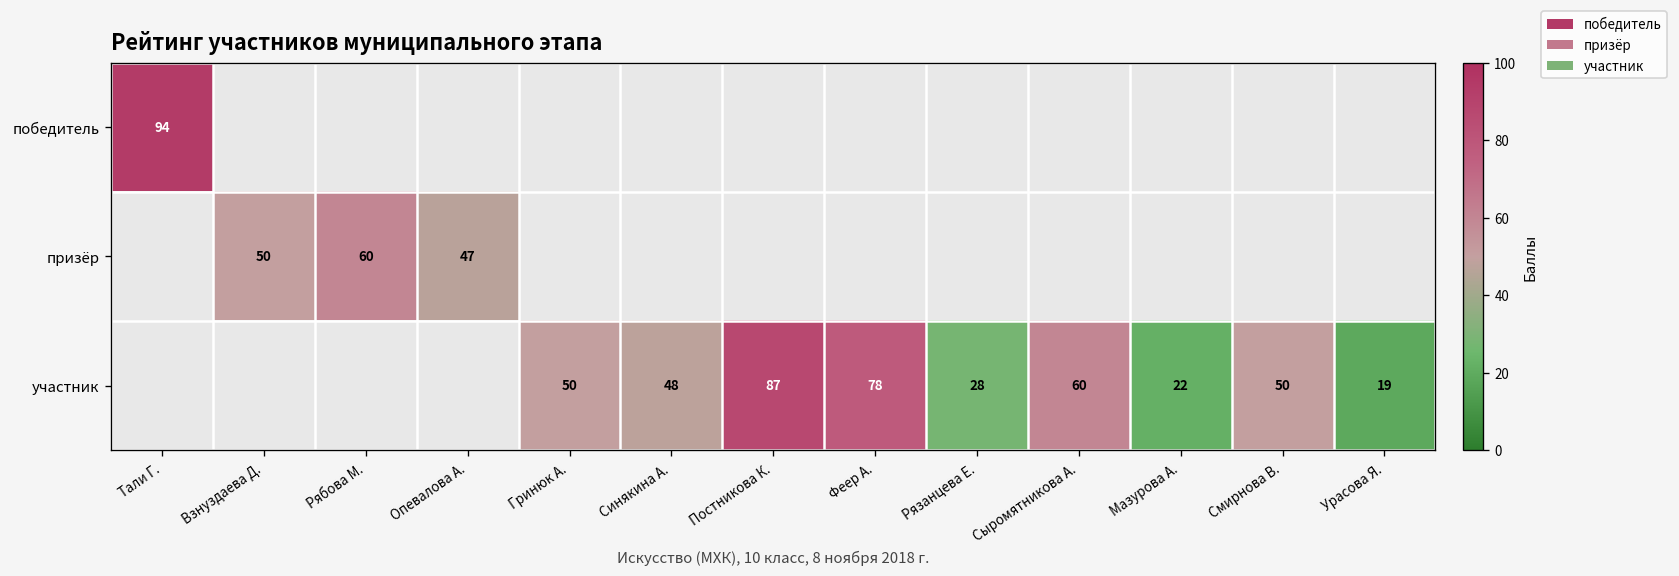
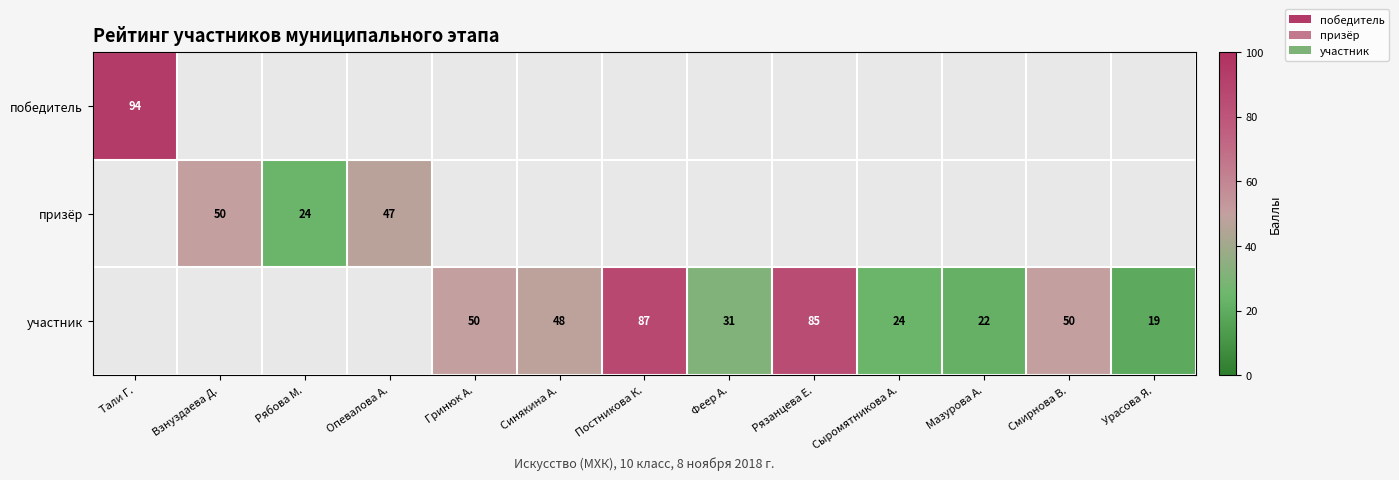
  {
    "победитель": {
      "Тали Г.": 94
    },
    "призёр": {
      "Взнуздаева Д.": 50,
-     "Рябова М.": 60,
+     "Рябова М.": 24,
      "Опевалова А.": 47
    },
    "участник": {
      "Гринюк А.": 50,
      "Синякина А.": 48,
      "Постникова К.": 87,
-     "Феер А.": 78,
-     "Рязанцева Е.": 28,
-     "Сыромятникова А.": 60,
+     "Феер А.": 31,
+     "Рязанцева Е.": 85,
+     "Сыромятникова А.": 24,
      "Мазурова А.": 22,
      "Смирнова В.": 50,
      "Урасова Я.": 19
    }
  }
